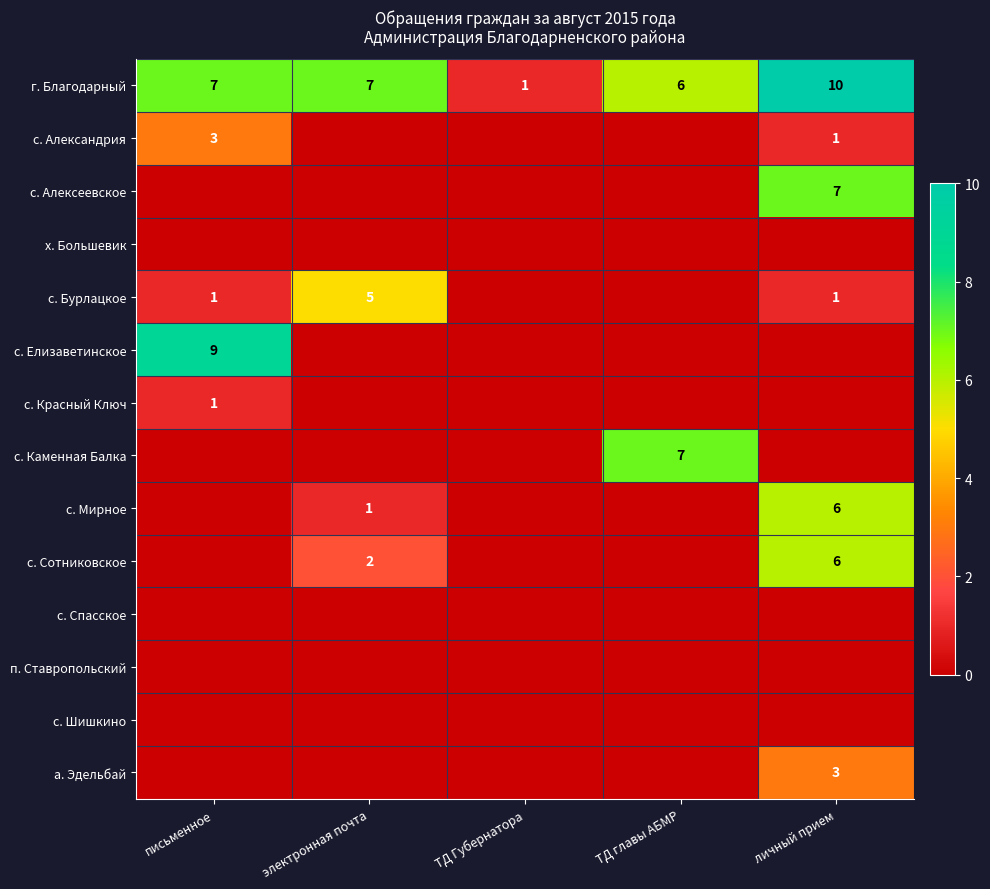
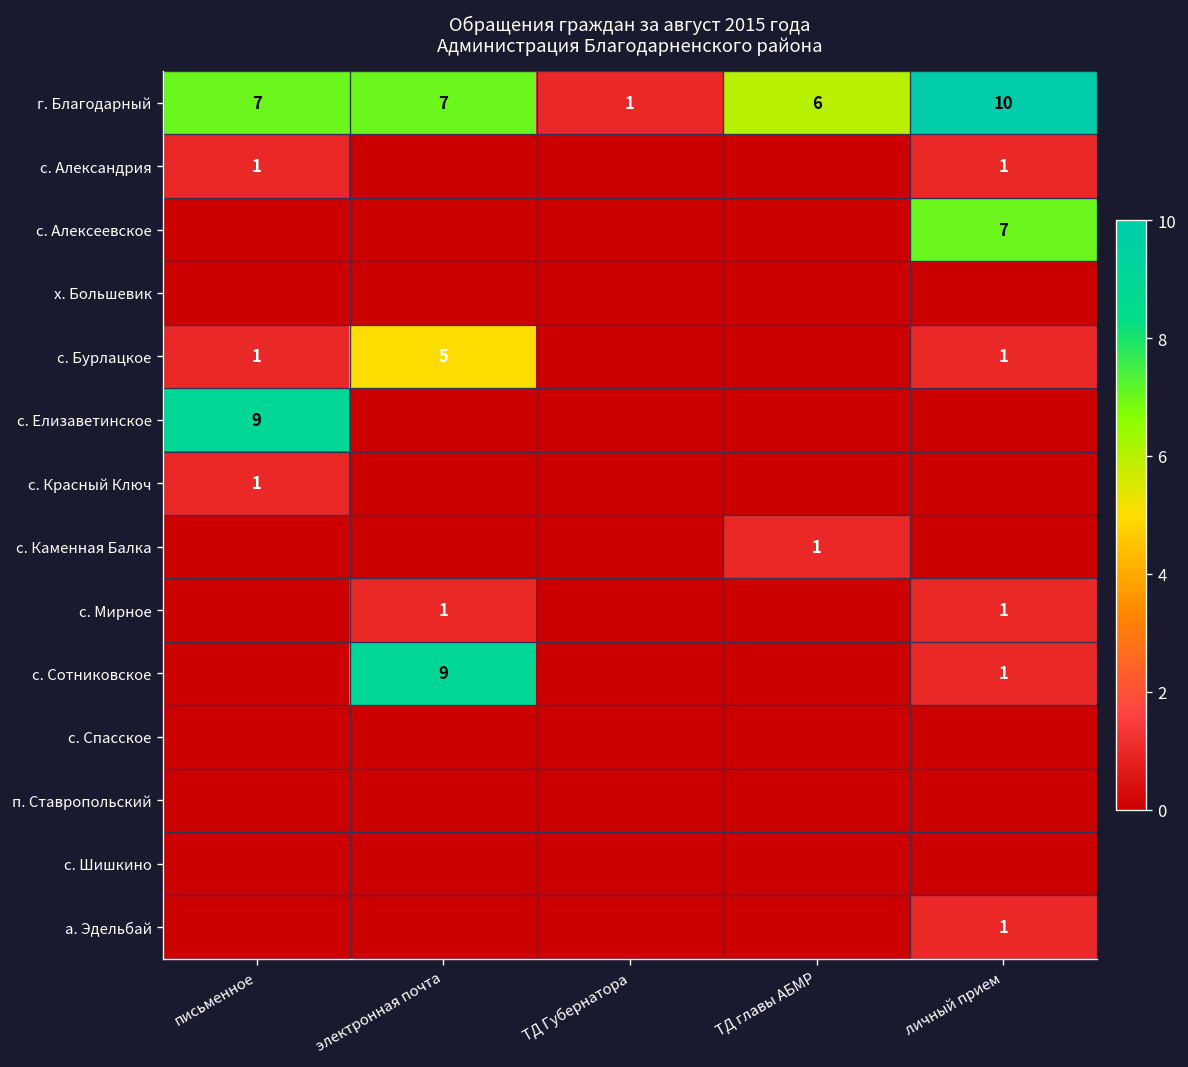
  {
    "г. Благодарный": {
      "письменное": 7,
      "электронная почта": 7,
      "ТД Губернатора": 1,
      "ТД главы АБМР": 6,
      "личный прием": 10
    },
    "с. Александрия": {
-     "письменное": 3,
+     "письменное": 1,
      "личный прием": 1
    },
    "с. Алексеевское": {
      "личный прием": 7
    },
    "с. Бурлацкое": {
      "письменное": 1,
      "электронная почта": 5,
      "личный прием": 1
    },
    "с. Елизаветинское": {
      "письменное": 9
    },
    "с. Красный Ключ": {
      "письменное": 1
    },
    "с. Каменная Балка": {
-     "ТД главы АБМР": 7
+     "ТД главы АБМР": 1
    },
    "с. Мирное": {
      "электронная почта": 1,
-     "личный прием": 6
+     "личный прием": 1
    },
    "с. Сотниковское": {
-     "электронная почта": 2,
-     "личный прием": 6
+     "электронная почта": 9,
+     "личный прием": 1
    },
    "а. Эдельбай": {
-     "личный прием": 3
+     "личный прием": 1
    }
  }
